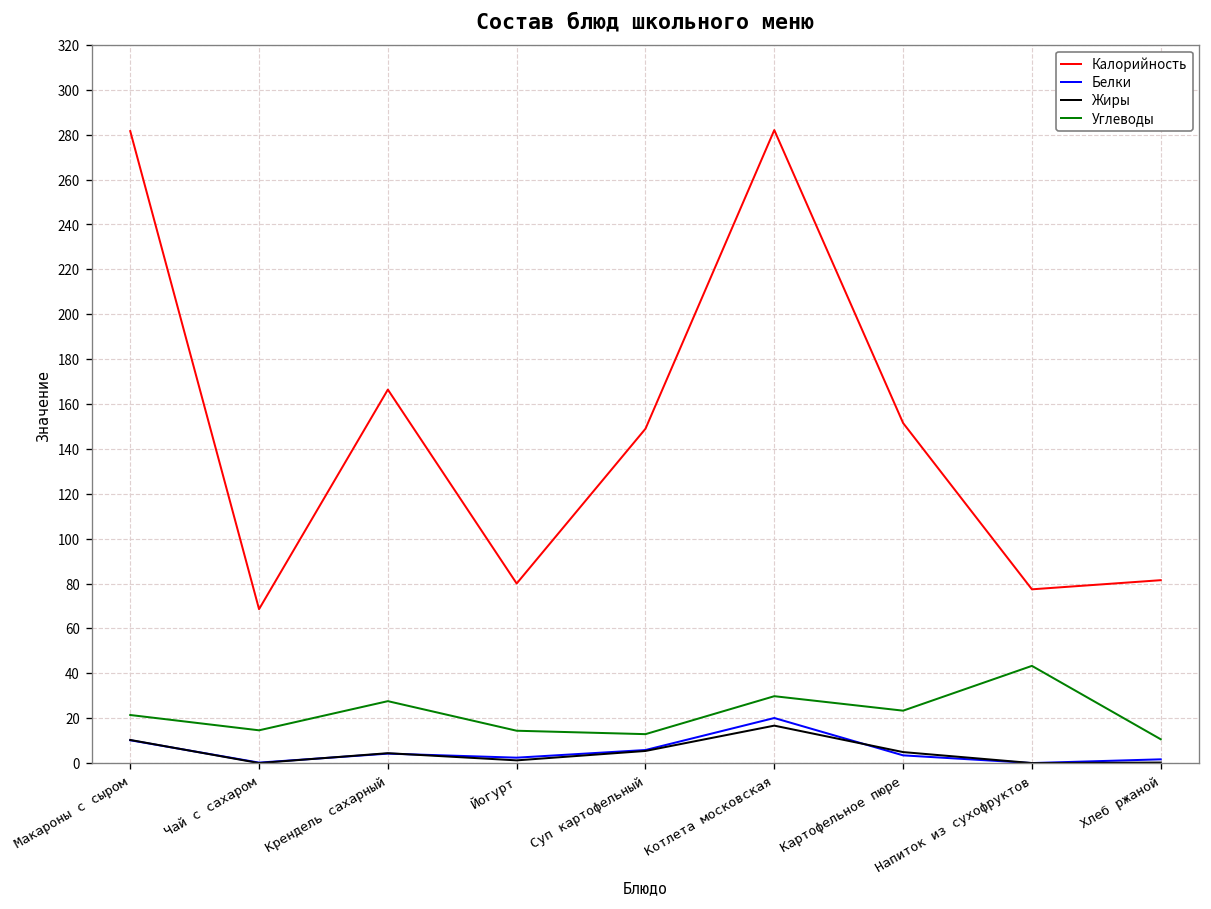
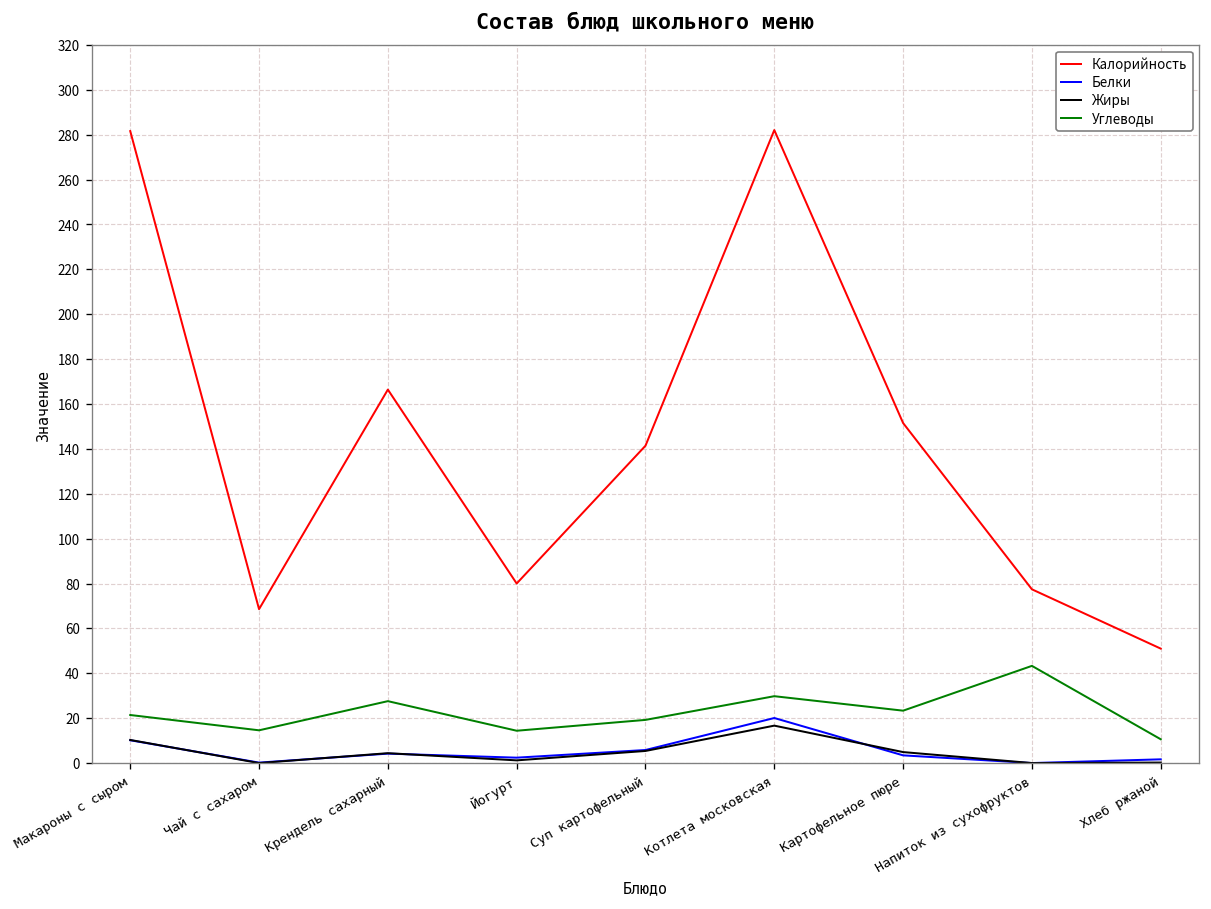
  {
    "Калорийность": {
      "Макароны с сыром": 282,
      "Чай с сахаром": 69,
      "Крендель сахарный": 166,
      "Йогурт": 80,
-     "Суп картофельный": 149,
+     "Суп картофельный": 141,
      "Котлета московская": 282,
      "Картофельное пюре": 151,
      "Напиток из сухофруктов": 77,
-     "Хлеб ржаной": 81
+     "Хлеб ржаной": 51
    },
    "Белки": {
      "Котлета московская": 20,
      "Картофельное пюре": 3,
      "Хлеб ржаной": 2
    },
    "Жиры": {
      "Котлета московская": 17,
      "Картофельное пюре": 5,
      "Хлеб ржаной": 0
    },
    "Углеводы": {
      "Макароны с сыром": 21,
      "Чай с сахаром": 15,
      "Крендель сахарный": 28,
      "Йогурт": 14,
-     "Суп картофельный": 13,
+     "Суп картофельный": 19,
      "Котлета московская": 30,
      "Картофельное пюре": 23,
      "Напиток из сухофруктов": 43,
      "Хлеб ржаной": 11
    }
  }
